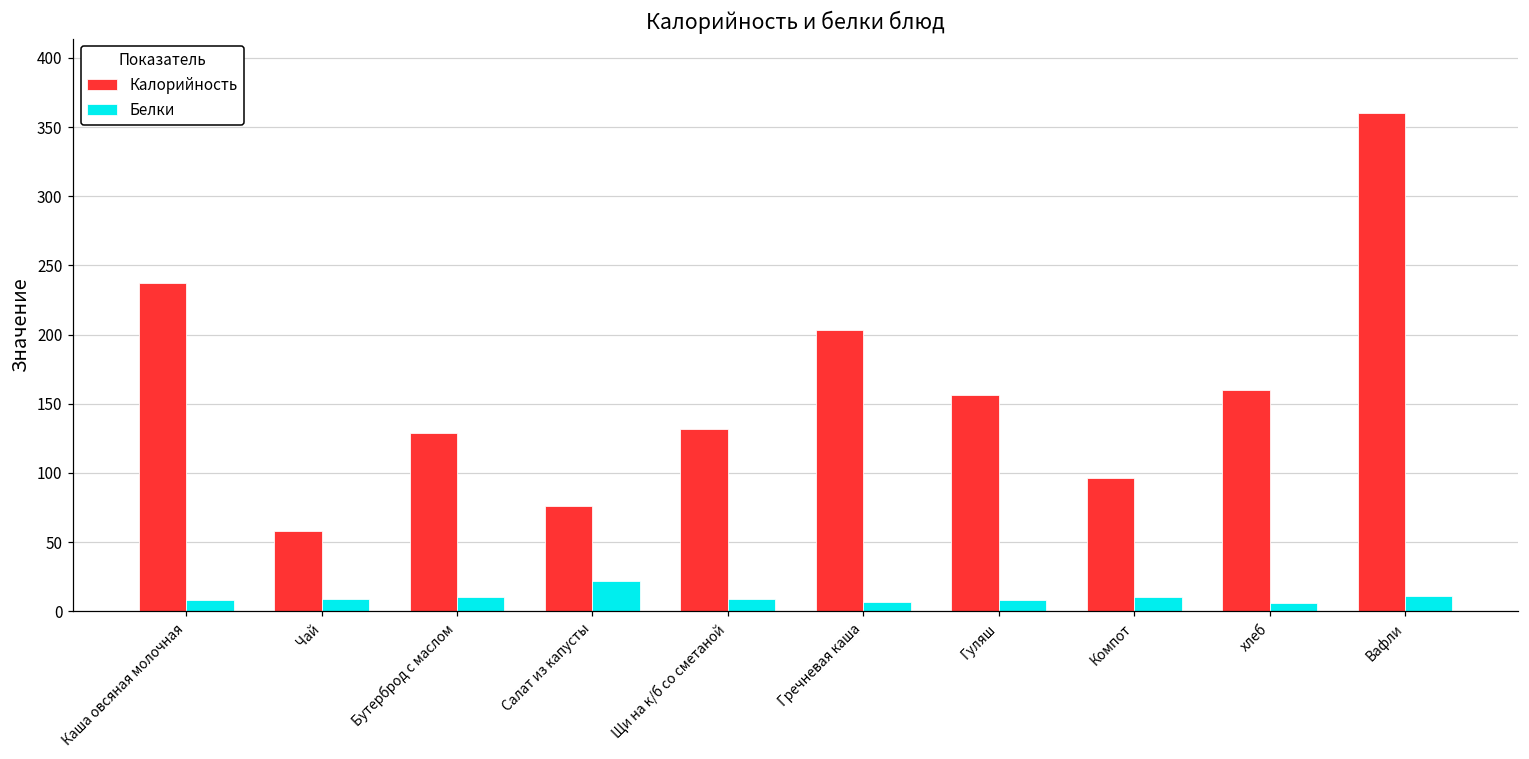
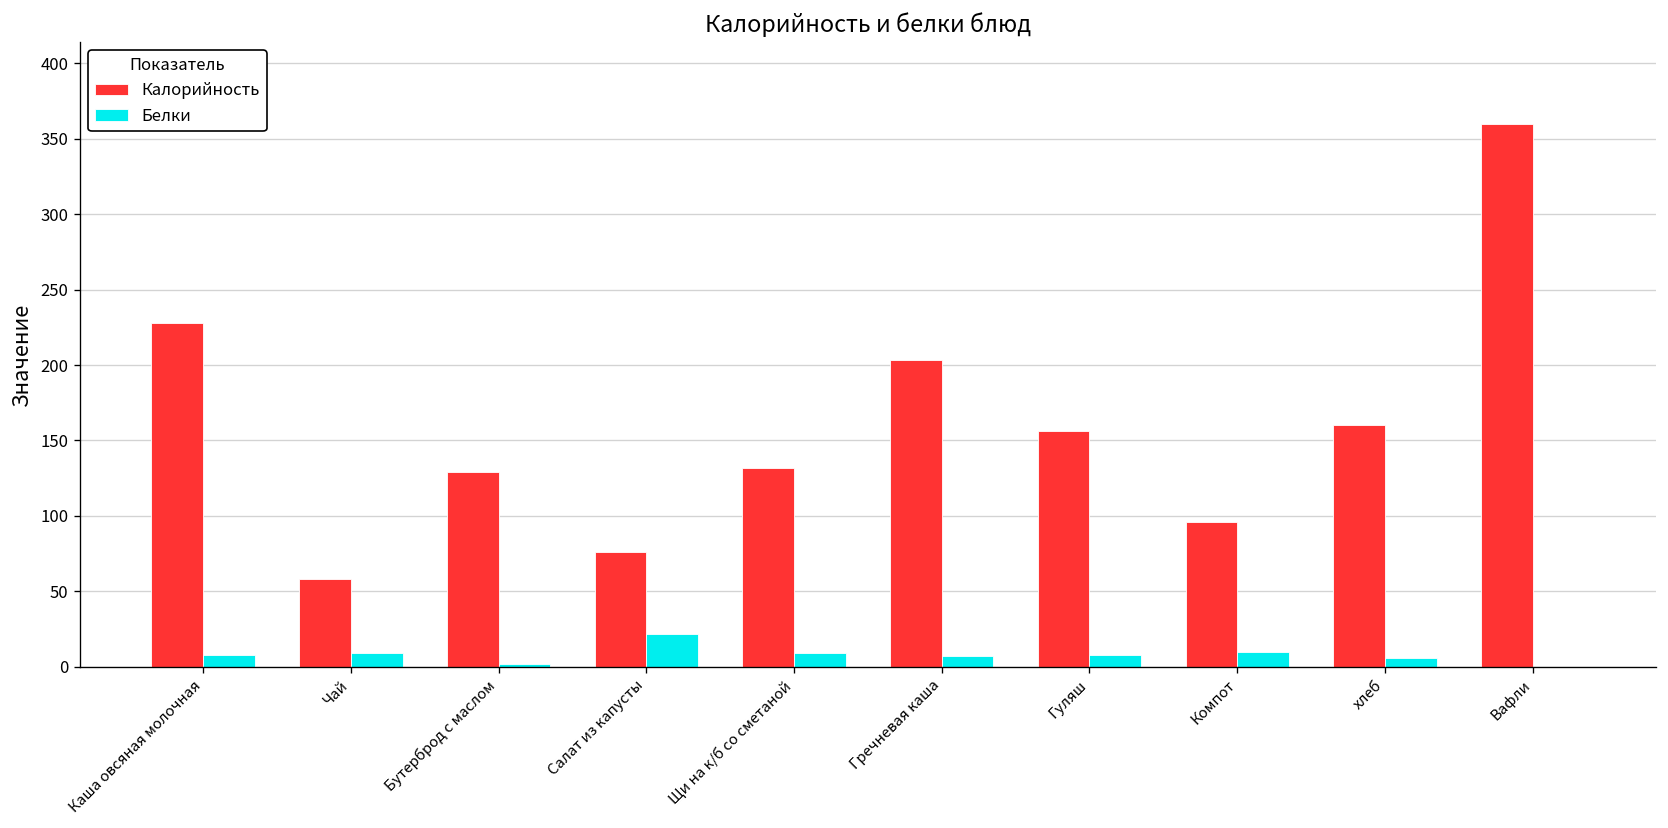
  {
    "Калорийность": {
-     "Каша овсяная молочная": 237,
+     "Каша овсяная молочная": 228,
      "Чай": 58,
      "Бутерброд с маслом": 129,
      "Салат из капусты": 76,
      "Щи на к/б со сметаной": 132,
      "Гречневая каша": 203,
      "Гуляш": 156,
      "Компот": 96,
      "хлеб": 160,
      "Вафли": 360
    },
    "Белки": {
      "Каша овсяная молочная": 8,
      "Чай": 9,
-     "Бутерброд с маслом": 10,
+     "Бутерброд с маслом": 2,
      "Салат из капусты": 22,
      "Щи на к/б со сметаной": 9,
      "Гречневая каша": 7,
      "Гуляш": 8,
      "Компот": 10,
      "хлеб": 6,
-     "Вафли": 11
+     "Вафли": 0
    }
  }
